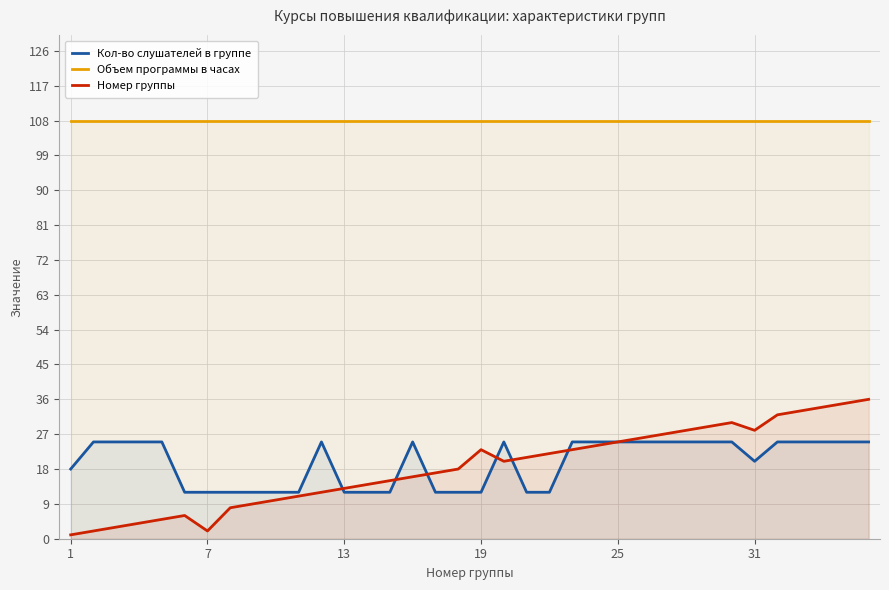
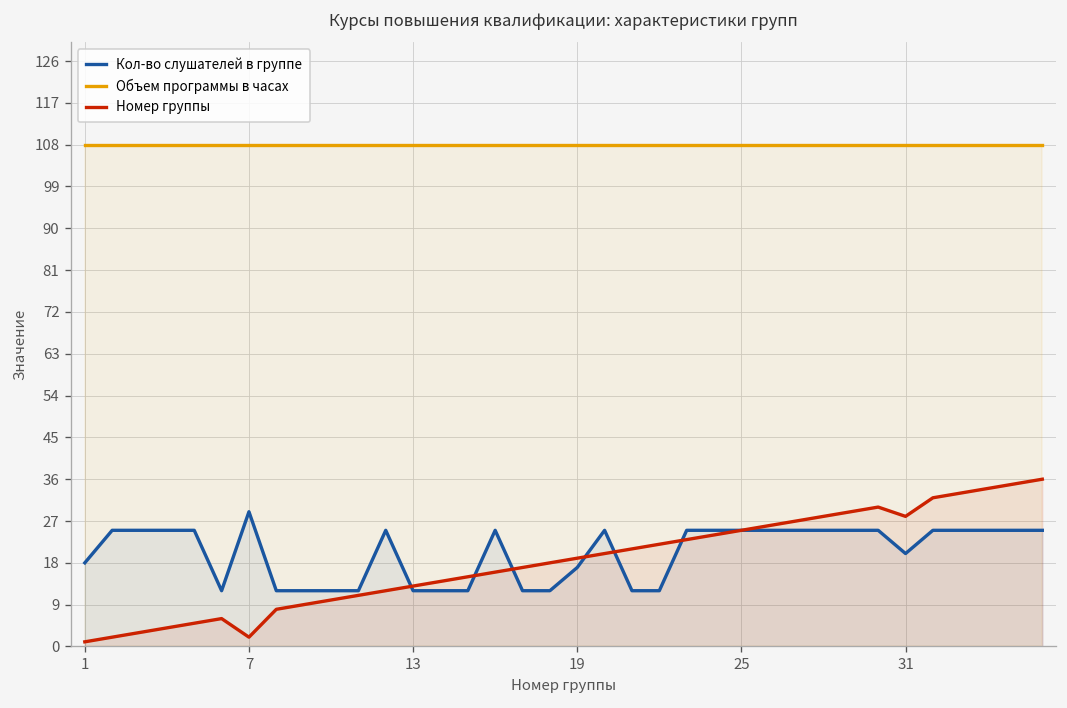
  {
    "Кол-во слушателей в группе": {
      "1": 18,
-     "7": 12,
+     "7": 29,
      "13": 12,
-     "19": 12,
+     "19": 17,
      "31": 20
    },
    "Объем программы в часах": {
      "1": 108,
      "7": 108,
      "13": 108,
      "19": 108,
      "25": 108,
      "31": 108
    },
    "Номер группы": {
      "1": 1,
      "7": 2,
      "13": 13,
-     "19": 23,
+     "19": 19,
      "31": 28
    }
  }
